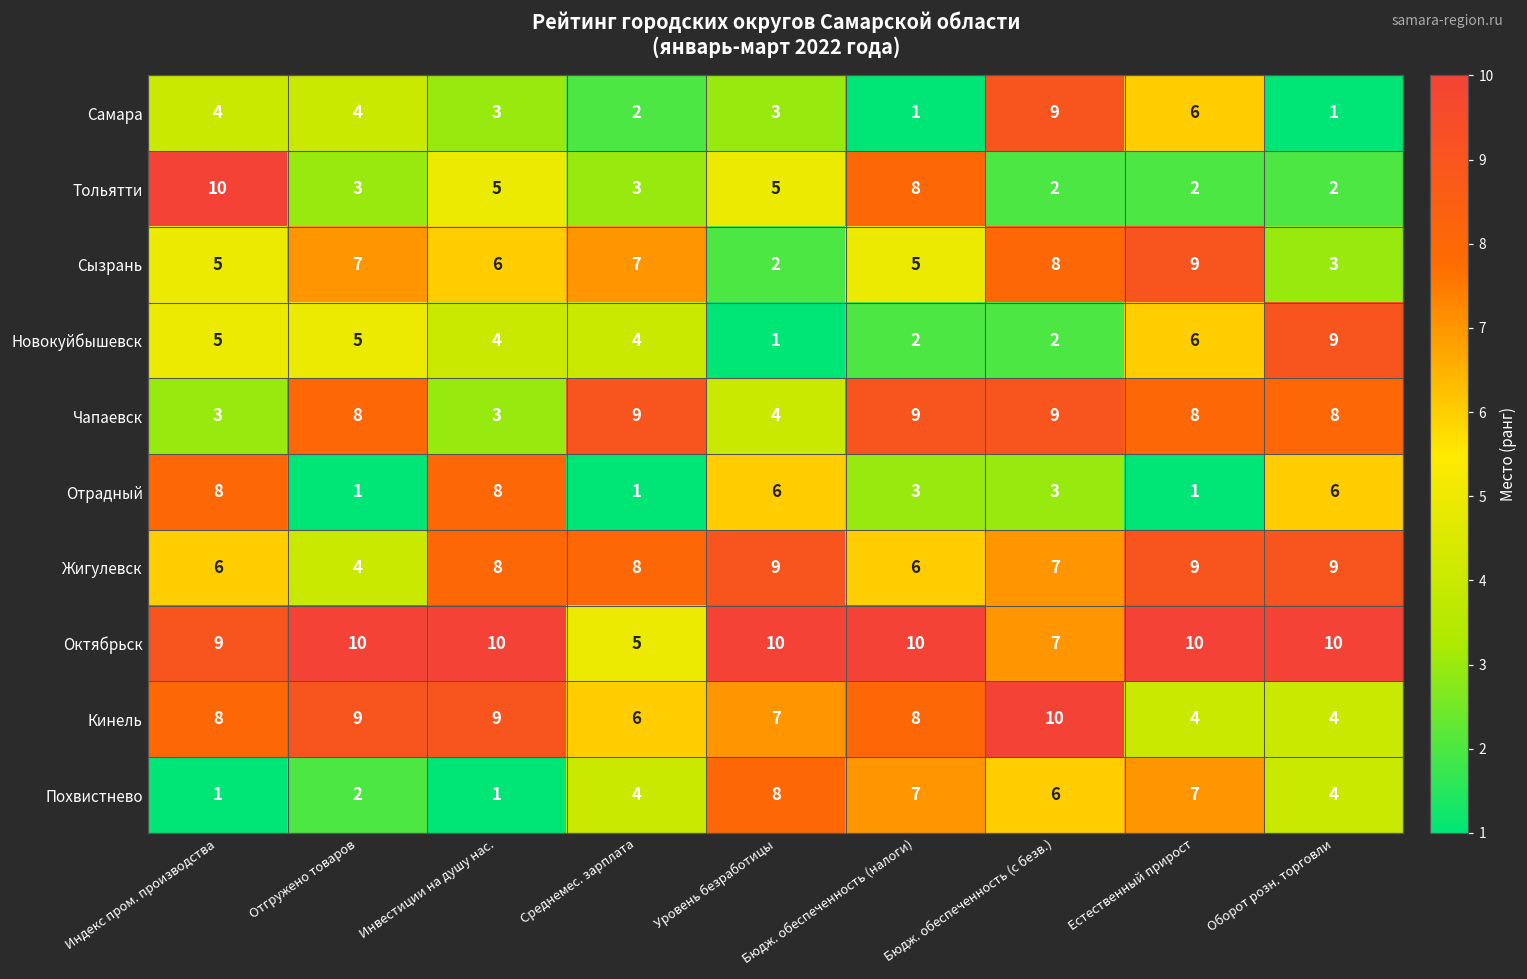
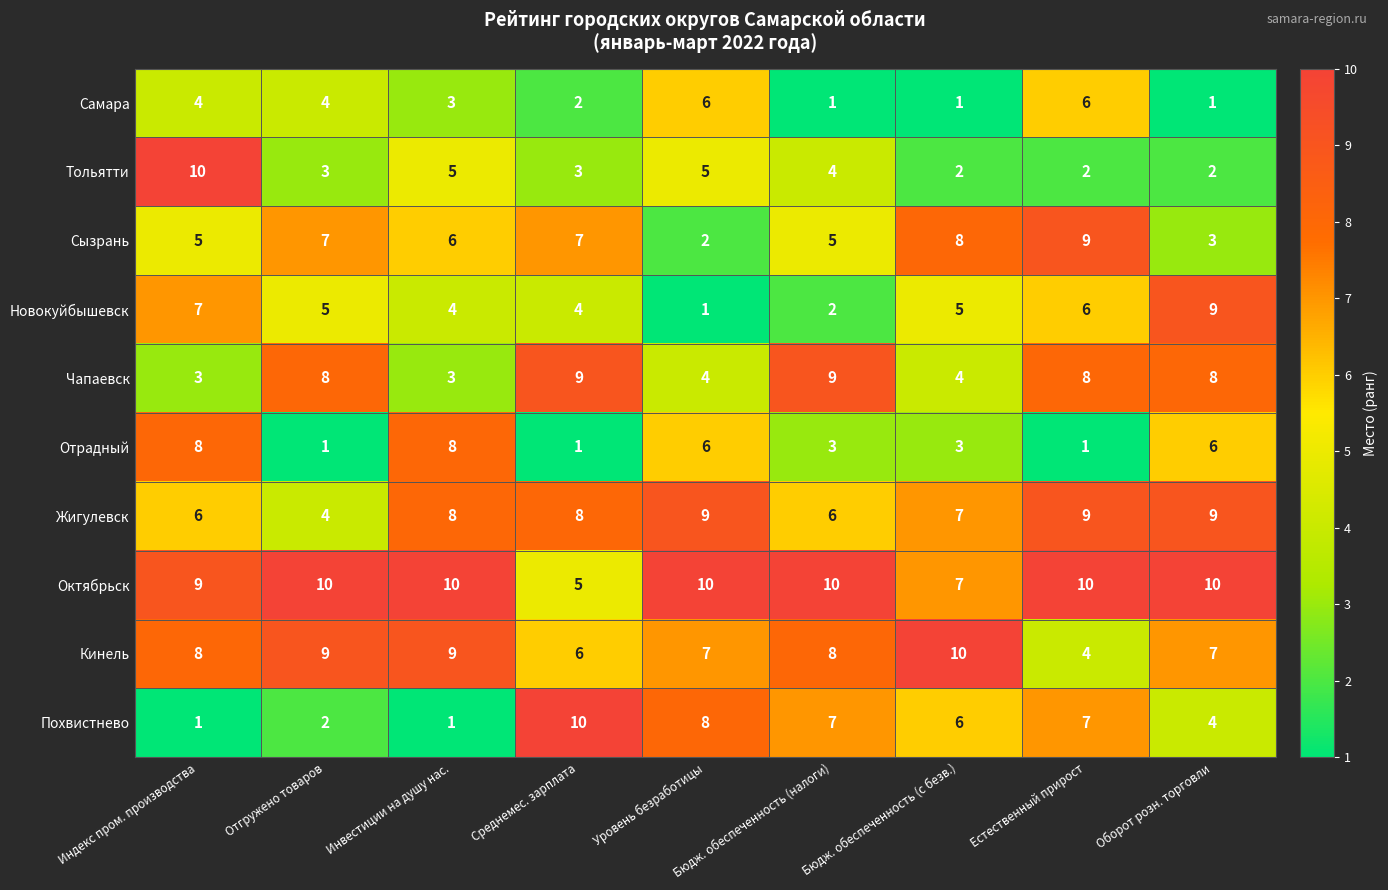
  {
    "Самара": {
      "Индекс пром. производства": 4,
      "Отгружено товаров": 4,
      "Инвестиции на душу нас.": 3,
      "Среднемес. зарплата": 2,
-     "Уровень безработицы": 3,
+     "Уровень безработицы": 6,
      "Бюдж. обеспеченность (налоги)": 1,
-     "Бюдж. обеспеченность (с безв.)": 9,
+     "Бюдж. обеспеченность (с безв.)": 1,
      "Естественный прирост": 6,
      "Оборот розн. торговли": 1
    },
    "Тольятти": {
      "Индекс пром. производства": 10,
      "Отгружено товаров": 3,
      "Инвестиции на душу нас.": 5,
      "Среднемес. зарплата": 3,
      "Уровень безработицы": 5,
-     "Бюдж. обеспеченность (налоги)": 8,
+     "Бюдж. обеспеченность (налоги)": 4,
      "Бюдж. обеспеченность (с безв.)": 2,
      "Естественный прирост": 2,
      "Оборот розн. торговли": 2
    },
    "Сызрань": {
      "Индекс пром. производства": 5,
      "Отгружено товаров": 7,
      "Инвестиции на душу нас.": 6,
      "Среднемес. зарплата": 7,
      "Уровень безработицы": 2,
      "Бюдж. обеспеченность (налоги)": 5,
      "Бюдж. обеспеченность (с безв.)": 8,
      "Естественный прирост": 9,
      "Оборот розн. торговли": 3
    },
    "Новокуйбышевск": {
-     "Индекс пром. производства": 5,
+     "Индекс пром. производства": 7,
      "Отгружено товаров": 5,
      "Инвестиции на душу нас.": 4,
      "Среднемес. зарплата": 4,
      "Уровень безработицы": 1,
      "Бюдж. обеспеченность (налоги)": 2,
-     "Бюдж. обеспеченность (с безв.)": 2,
+     "Бюдж. обеспеченность (с безв.)": 5,
      "Естественный прирост": 6,
      "Оборот розн. торговли": 9
    },
    "Чапаевск": {
      "Индекс пром. производства": 3,
      "Отгружено товаров": 8,
      "Инвестиции на душу нас.": 3,
      "Среднемес. зарплата": 9,
      "Уровень безработицы": 4,
      "Бюдж. обеспеченность (налоги)": 9,
-     "Бюдж. обеспеченность (с безв.)": 9,
+     "Бюдж. обеспеченность (с безв.)": 4,
      "Естественный прирост": 8,
      "Оборот розн. торговли": 8
    },
    "Отрадный": {
      "Индекс пром. производства": 8,
      "Отгружено товаров": 1,
      "Инвестиции на душу нас.": 8,
      "Среднемес. зарплата": 1,
      "Уровень безработицы": 6,
      "Бюдж. обеспеченность (налоги)": 3,
      "Бюдж. обеспеченность (с безв.)": 3,
      "Естественный прирост": 1,
      "Оборот розн. торговли": 6
    },
    "Жигулевск": {
      "Индекс пром. производства": 6,
      "Отгружено товаров": 4,
      "Инвестиции на душу нас.": 8,
      "Среднемес. зарплата": 8,
      "Уровень безработицы": 9,
      "Бюдж. обеспеченность (налоги)": 6,
      "Бюдж. обеспеченность (с безв.)": 7,
      "Естественный прирост": 9,
      "Оборот розн. торговли": 9
    },
    "Октябрьск": {
      "Индекс пром. производства": 9,
      "Отгружено товаров": 10,
      "Инвестиции на душу нас.": 10,
      "Среднемес. зарплата": 5,
      "Уровень безработицы": 10,
      "Бюдж. обеспеченность (налоги)": 10,
      "Бюдж. обеспеченность (с безв.)": 7,
      "Естественный прирост": 10,
      "Оборот розн. торговли": 10
    },
    "Кинель": {
      "Индекс пром. производства": 8,
      "Отгружено товаров": 9,
      "Инвестиции на душу нас.": 9,
      "Среднемес. зарплата": 6,
      "Уровень безработицы": 7,
      "Бюдж. обеспеченность (налоги)": 8,
      "Бюдж. обеспеченность (с безв.)": 10,
      "Естественный прирост": 4,
-     "Оборот розн. торговли": 4
+     "Оборот розн. торговли": 7
    },
    "Похвистнево": {
      "Индекс пром. производства": 1,
      "Отгружено товаров": 2,
      "Инвестиции на душу нас.": 1,
-     "Среднемес. зарплата": 4,
+     "Среднемес. зарплата": 10,
      "Уровень безработицы": 8,
      "Бюдж. обеспеченность (налоги)": 7,
      "Бюдж. обеспеченность (с безв.)": 6,
      "Естественный прирост": 7,
      "Оборот розн. торговли": 4
    }
  }
